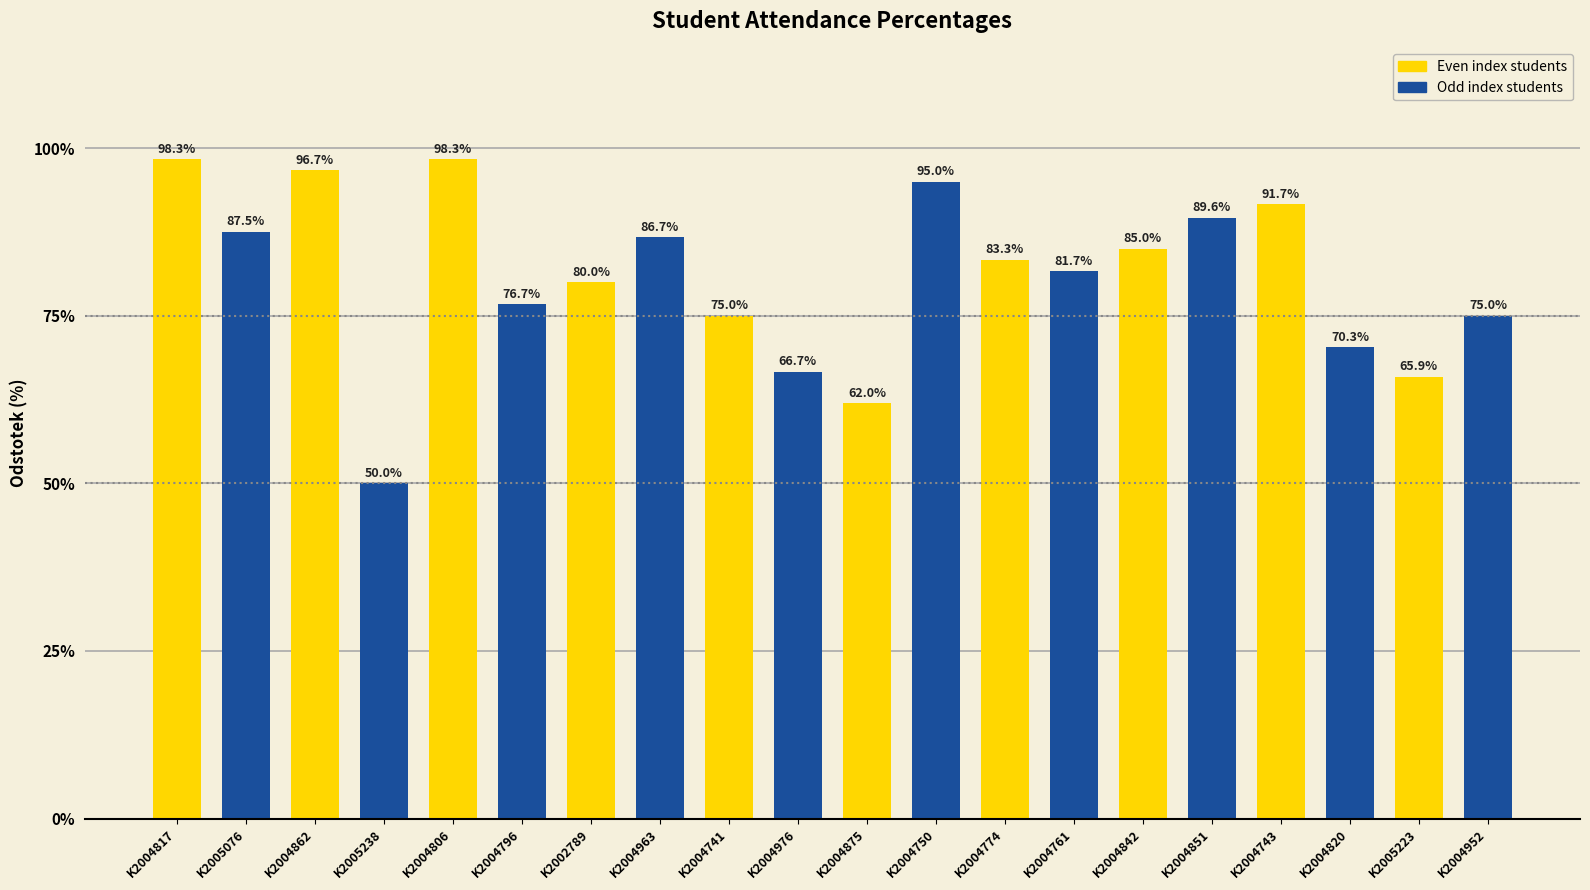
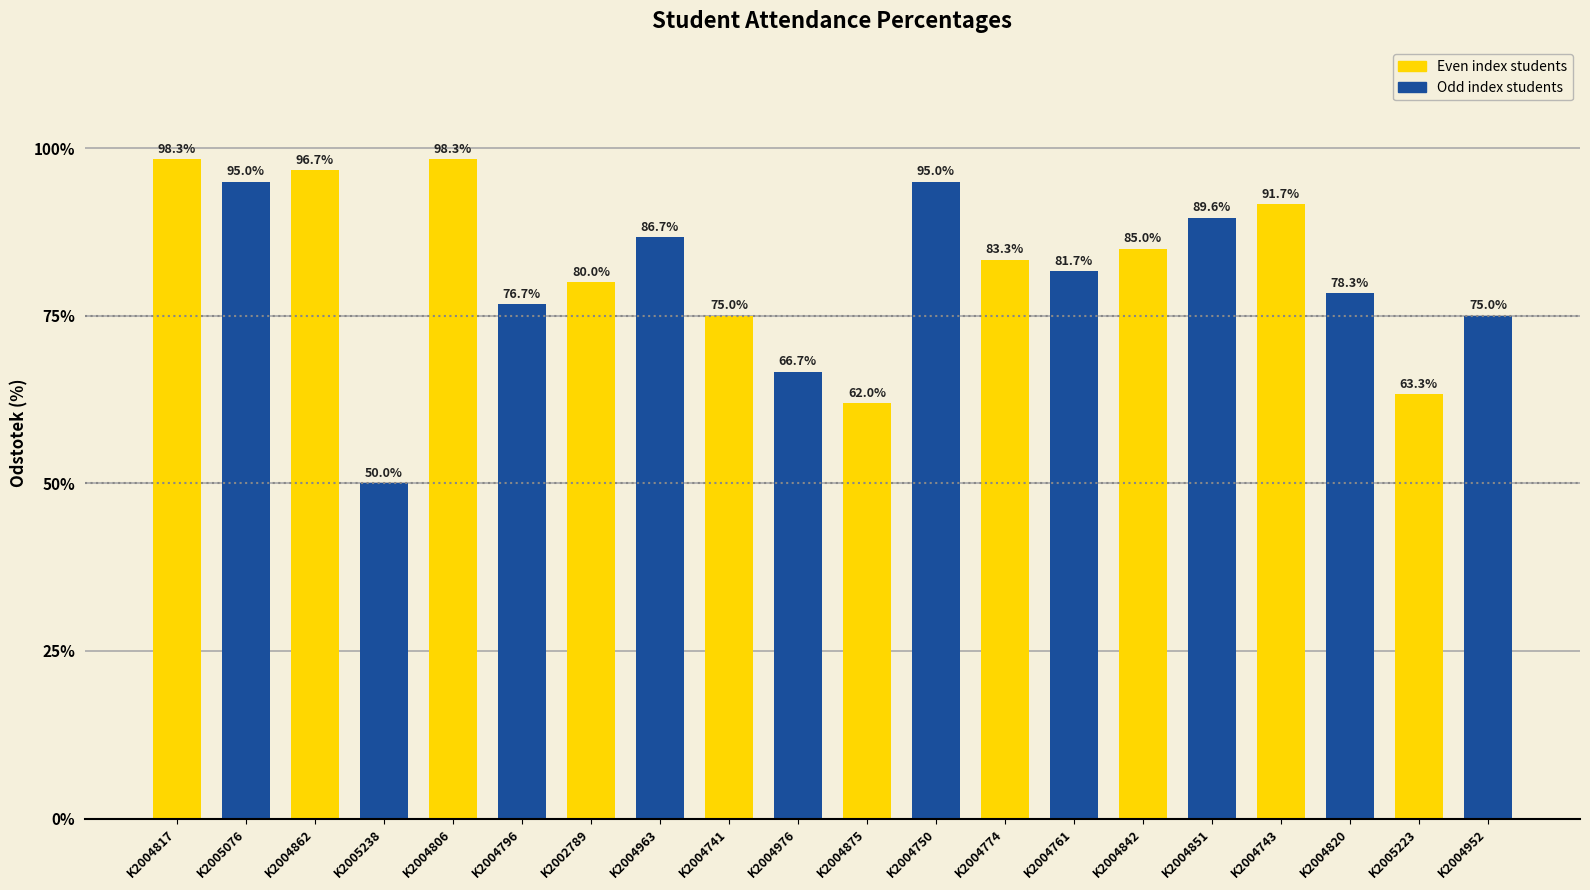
  {
    "K2004817": "98.3%",
-   "K2005076": "87.5%",
+   "K2005076": "95.0%",
    "K2004862": "96.7%",
    "K2005238": "50.0%",
    "K2004806": "98.3%",
    "K2004796": "76.7%",
    "K2002789": "80.0%",
    "K2004963": "86.7%",
    "K2004741": "75.0%",
    "K2004976": "66.7%",
    "K2004875": "62.0%",
    "K2004750": "95.0%",
    "K2004774": "83.3%",
    "K2004761": "81.7%",
    "K2004842": "85.0%",
    "K2004851": "89.6%",
    "K2004743": "91.7%",
-   "K2004820": "70.3%",
-   "K2005223": "65.9%",
+   "K2004820": "78.3%",
+   "K2005223": "63.3%",
    "K2004952": "75.0%"
  }
